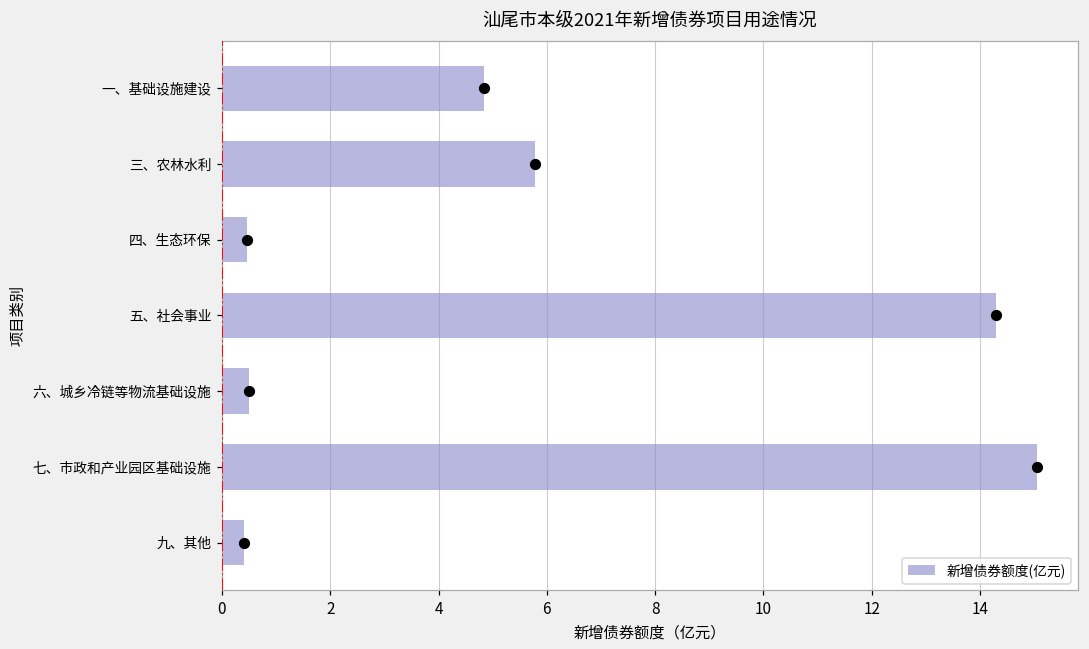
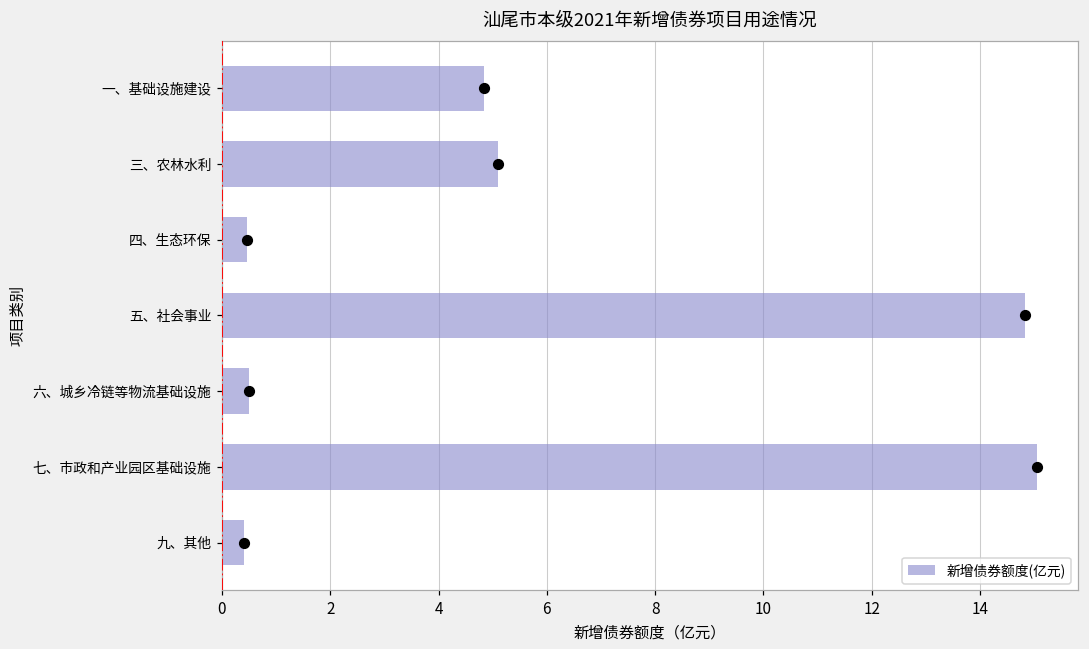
  {
    "一、基础设施建设": 4.8,
-   "三、农林水利": 5.8,
+   "三、农林水利": 5.1,
    "四、生态环保": 0.5,
-   "五、社会事业": 14.3,
+   "五、社会事业": 14.8,
    "六、城乡冷链等物流基础设施": 0.5,
    "七、市政和产业园区基础设施": 15.1,
    "九、其他": 0.4
  }
